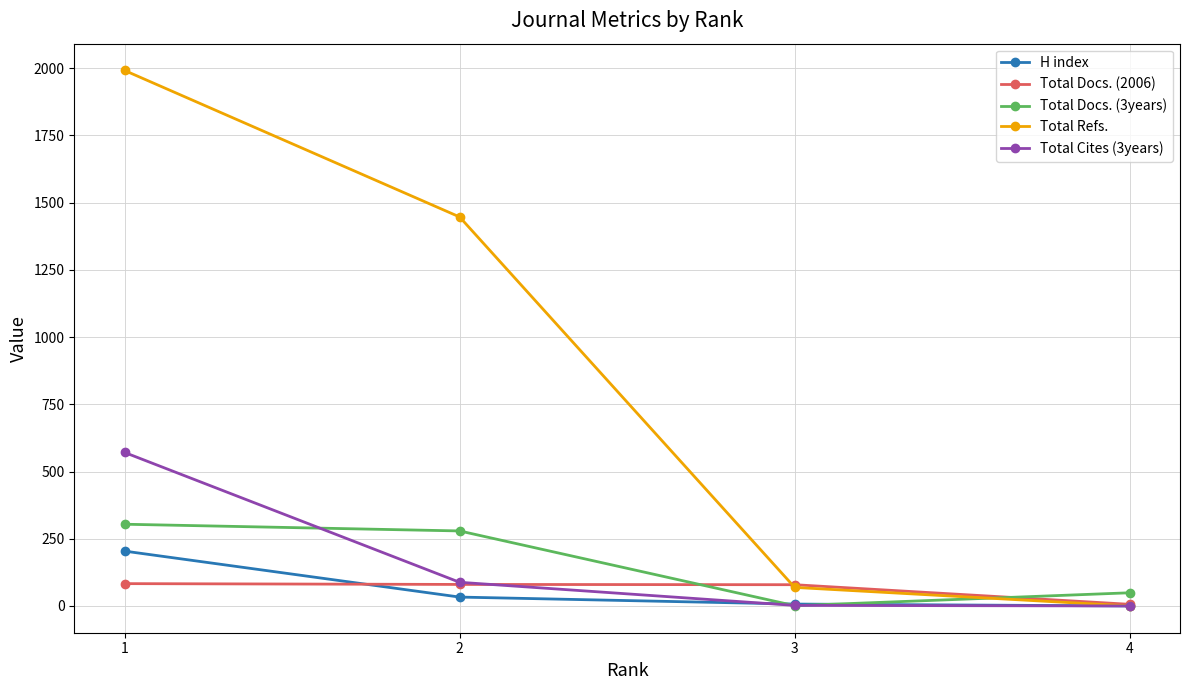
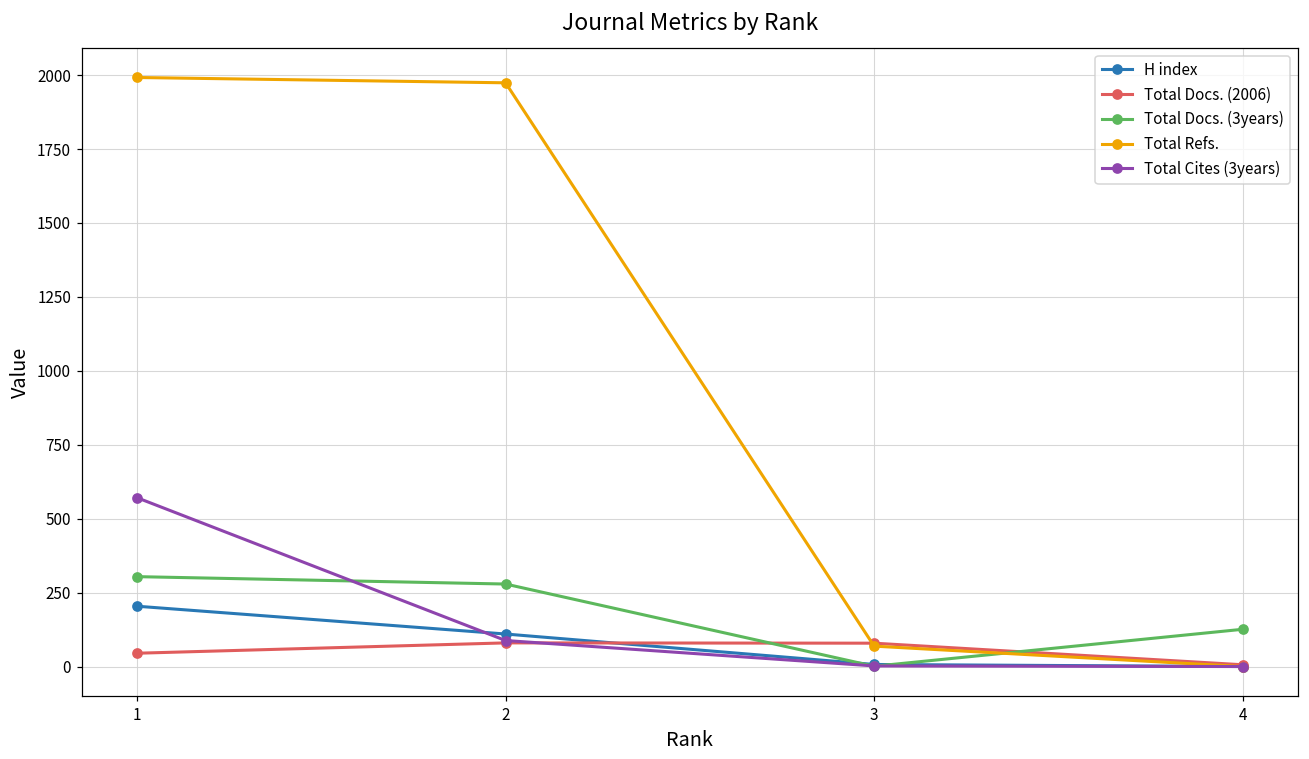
  {
    "H index": {
      "1": 200,
-     "2": 30
+     "2": 110
    },
    "Total Docs. (2006)": {
-     "1": 80,
+     "1": 50,
      "3": 80
    },
    "Total Docs. (3years)": {
      "1": 300,
      "2": 280,
-     "4": 50
+     "4": 130
    },
    "Total Refs.": {
      "1": 1990,
-     "2": 1450,
+     "2": 1970,
      "3": 70
    },
    "Total Cites (3years)": {
      "1": 570
    }
  }
